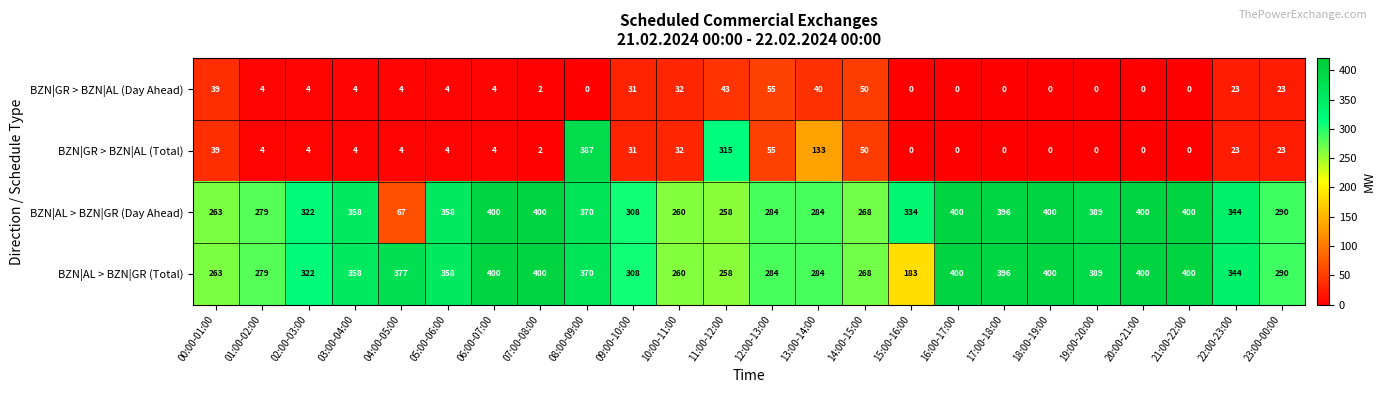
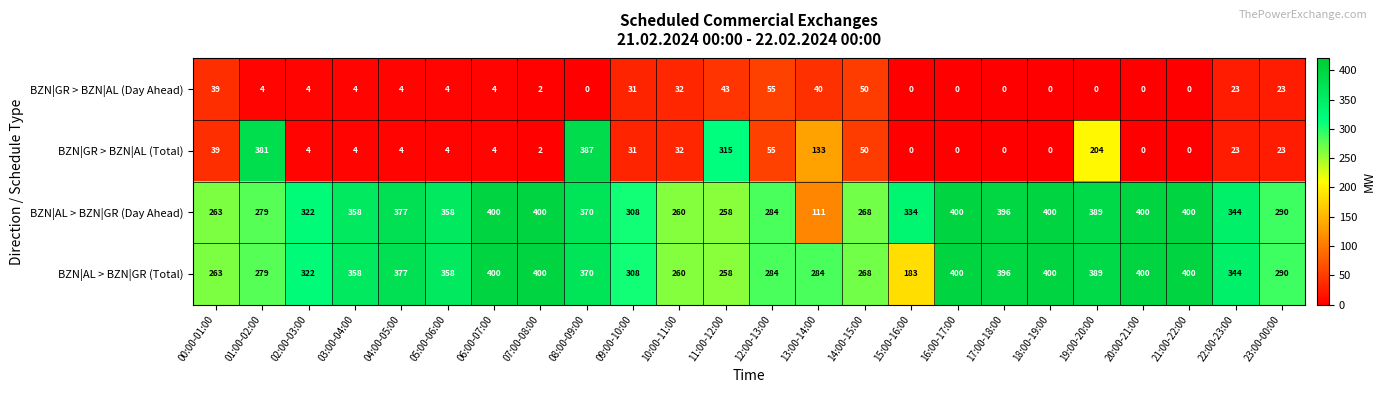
  {
    "BZN|GR > BZN|AL (Day Ahead)": {
      "00:00-01:00": 39,
      "01:00-02:00": 4,
      "02:00-03:00": 4,
      "03:00-04:00": 4,
      "04:00-05:00": 4,
      "05:00-06:00": 4,
      "06:00-07:00": 4,
      "07:00-08:00": 2,
      "08:00-09:00": 0,
      "09:00-10:00": 31,
      "10:00-11:00": 32,
      "11:00-12:00": 43,
      "12:00-13:00": 55,
      "13:00-14:00": 40,
      "14:00-15:00": 50,
      "15:00-16:00": 0,
      "16:00-17:00": 0,
      "17:00-18:00": 0,
      "18:00-19:00": 0,
      "19:00-20:00": 0,
      "20:00-21:00": 0,
      "21:00-22:00": 0,
      "22:00-23:00": 23,
      "23:00-00:00": 23
    },
    "BZN|GR > BZN|AL (Total)": {
      "00:00-01:00": 39,
-     "01:00-02:00": 4,
+     "01:00-02:00": 381,
      "02:00-03:00": 4,
      "03:00-04:00": 4,
      "04:00-05:00": 4,
      "05:00-06:00": 4,
      "06:00-07:00": 4,
      "07:00-08:00": 2,
      "08:00-09:00": 387,
      "09:00-10:00": 31,
      "10:00-11:00": 32,
      "11:00-12:00": 315,
      "12:00-13:00": 55,
      "13:00-14:00": 133,
      "14:00-15:00": 50,
      "15:00-16:00": 0,
      "16:00-17:00": 0,
      "17:00-18:00": 0,
      "18:00-19:00": 0,
-     "19:00-20:00": 0,
+     "19:00-20:00": 204,
      "20:00-21:00": 0,
      "21:00-22:00": 0,
      "22:00-23:00": 23,
      "23:00-00:00": 23
    },
    "BZN|AL > BZN|GR (Day Ahead)": {
      "00:00-01:00": 263,
      "01:00-02:00": 279,
      "02:00-03:00": 322,
      "03:00-04:00": 358,
-     "04:00-05:00": 67,
+     "04:00-05:00": 377,
      "05:00-06:00": 358,
      "06:00-07:00": 400,
      "07:00-08:00": 400,
      "08:00-09:00": 370,
      "09:00-10:00": 308,
      "10:00-11:00": 260,
      "11:00-12:00": 258,
      "12:00-13:00": 284,
-     "13:00-14:00": 284,
+     "13:00-14:00": 111,
      "14:00-15:00": 268,
      "15:00-16:00": 334,
      "16:00-17:00": 400,
      "17:00-18:00": 396,
      "18:00-19:00": 400,
      "19:00-20:00": 389,
      "20:00-21:00": 400,
      "21:00-22:00": 400,
      "22:00-23:00": 344,
      "23:00-00:00": 290
    },
    "BZN|AL > BZN|GR (Total)": {
      "00:00-01:00": 263,
      "01:00-02:00": 279,
      "02:00-03:00": 322,
      "03:00-04:00": 358,
      "04:00-05:00": 377,
      "05:00-06:00": 358,
      "06:00-07:00": 400,
      "07:00-08:00": 400,
      "08:00-09:00": 370,
      "09:00-10:00": 308,
      "10:00-11:00": 260,
      "11:00-12:00": 258,
      "12:00-13:00": 284,
      "13:00-14:00": 284,
      "14:00-15:00": 268,
      "15:00-16:00": 183,
      "16:00-17:00": 400,
      "17:00-18:00": 396,
      "18:00-19:00": 400,
      "19:00-20:00": 389,
      "20:00-21:00": 400,
      "21:00-22:00": 400,
      "22:00-23:00": 344,
      "23:00-00:00": 290
    }
  }
